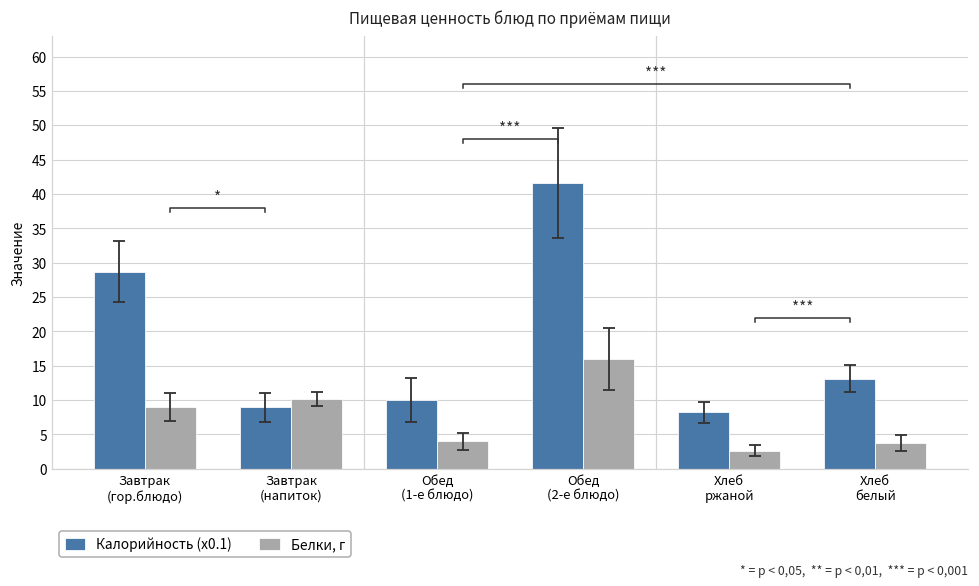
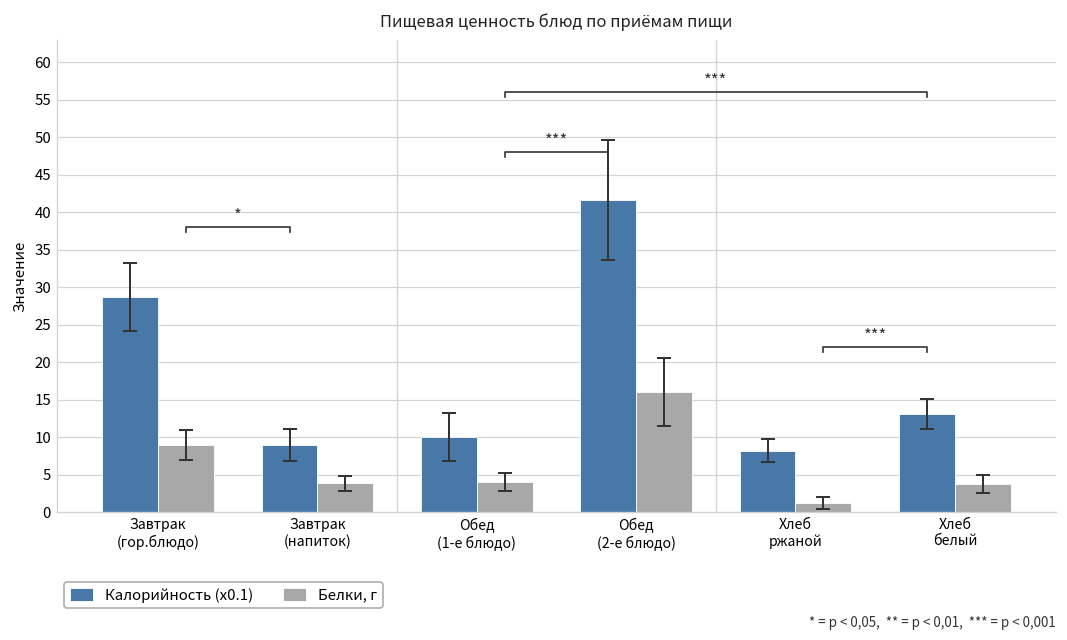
  {
    "Белки, г": {
      "Завтрак (гор.блюдо)": 9,
-     "Завтрак (напиток)": 10,
+     "Завтрак (напиток)": 4,
      "Обед (1-е блюдо)": 4,
      "Обед (2-е блюдо)": 16,
-     "Хлеб ржаной": 3,
+     "Хлеб ржаной": 1,
      "Хлеб белый": 4
    }
  }
